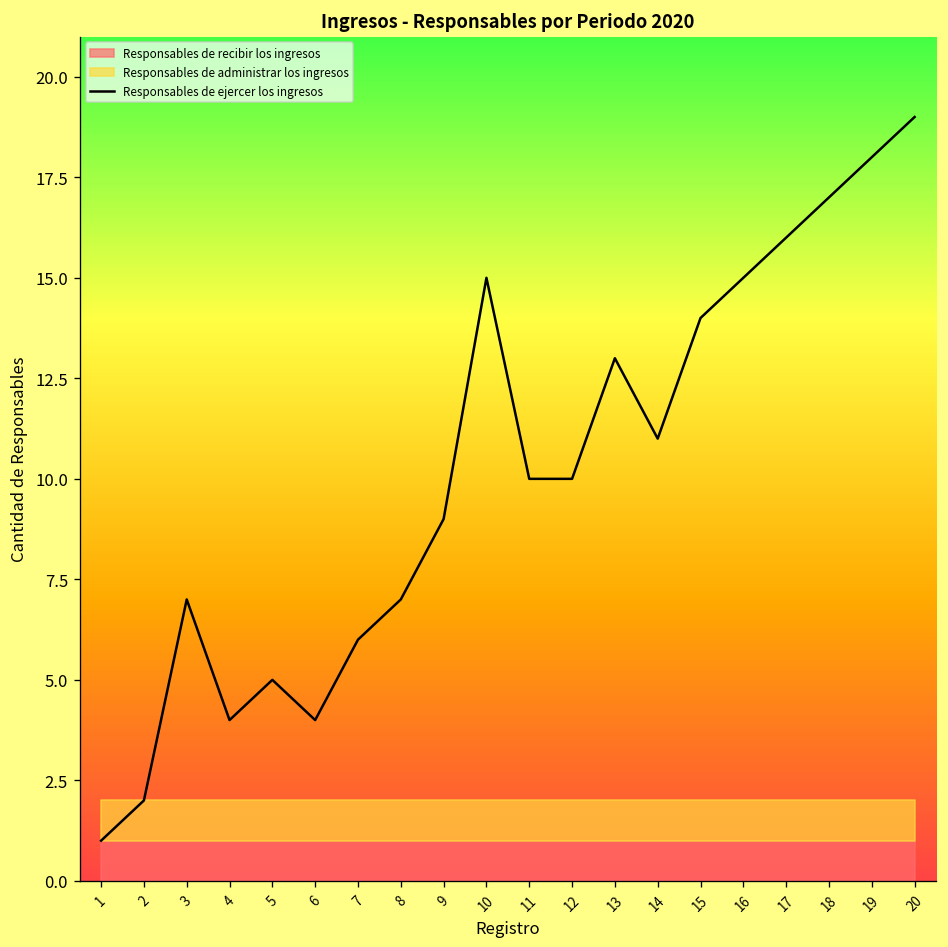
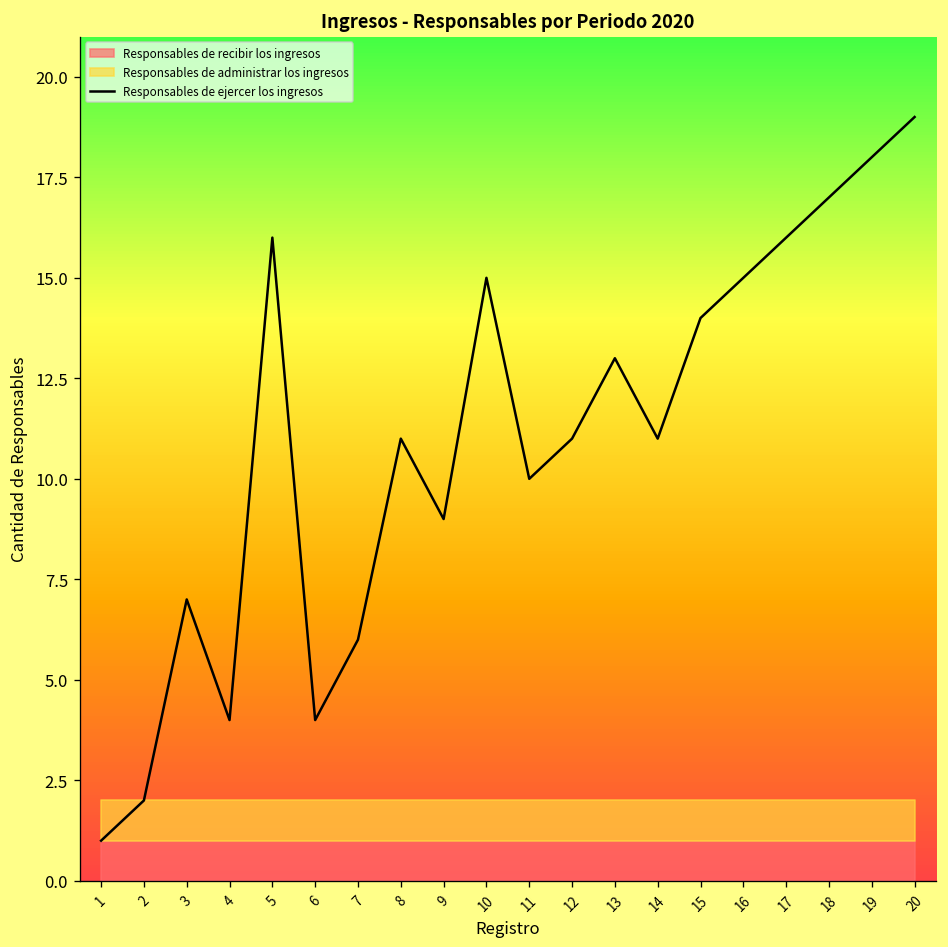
  {
    "Responsables de recibir los ingresos": {
      "2": 1,
      "3": 1,
      "4": 1,
      "5": 1,
      "6": 1,
      "7": 1,
      "8": 1,
      "9": 1,
      "10": 1,
      "11": 1,
      "12": 1,
      "13": 1,
      "14": 1,
      "15": 1,
      "16": 1,
      "17": 1,
      "18": 1,
      "19": 1,
      "20": 1
    },
    "Responsables de ejercer los ingresos": {
      "3": 7,
      "4": 4,
-     "5": 5,
+     "5": 16,
      "6": 4,
      "7": 6,
-     "8": 7,
+     "8": 11,
      "9": 9,
      "10": 15,
      "11": 10,
-     "12": 10,
+     "12": 11,
      "13": 13,
      "14": 11,
      "15": 14,
      "16": 15,
      "17": 16,
      "18": 17,
      "19": 18,
      "20": 19
    }
  }
